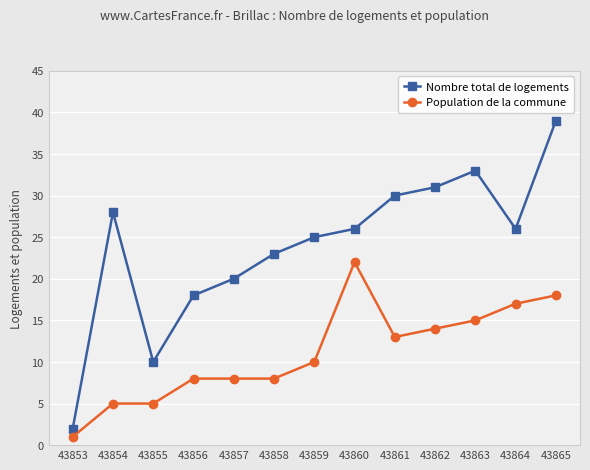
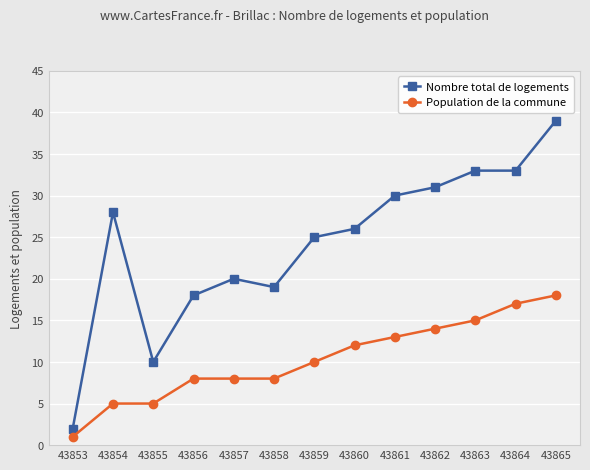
  {
    "Nombre total de logements": {
      "43853": 2,
      "43854": 28,
      "43855": 10,
      "43856": 18,
      "43857": 20,
-     "43858": 23,
+     "43858": 19,
      "43859": 25,
      "43860": 26,
      "43861": 30,
      "43862": 31,
      "43863": 33,
-     "43864": 26,
+     "43864": 33,
      "43865": 39
    },
    "Population de la commune": {
      "43853": 1,
      "43854": 5,
      "43855": 5,
      "43856": 8,
      "43857": 8,
      "43858": 8,
      "43859": 10,
-     "43860": 22,
+     "43860": 12,
      "43861": 13,
      "43862": 14,
      "43863": 15,
      "43864": 17,
      "43865": 18
    }
  }
